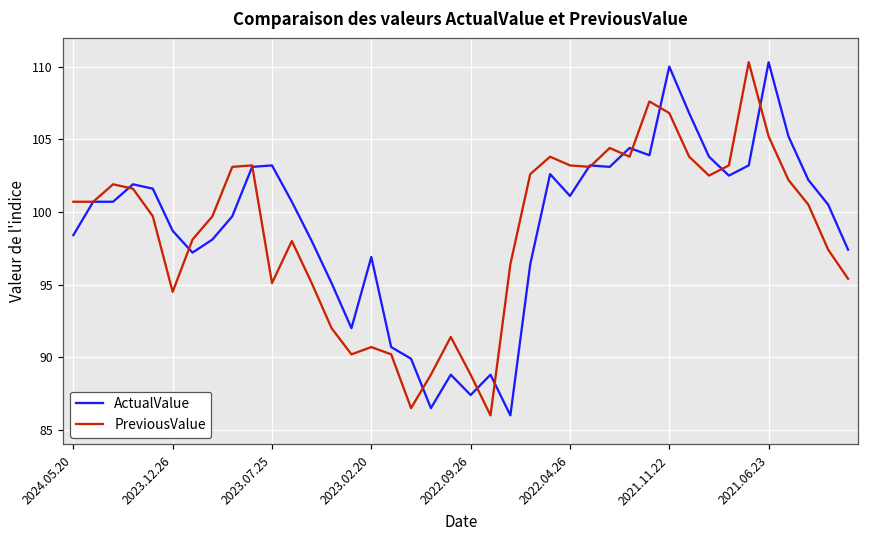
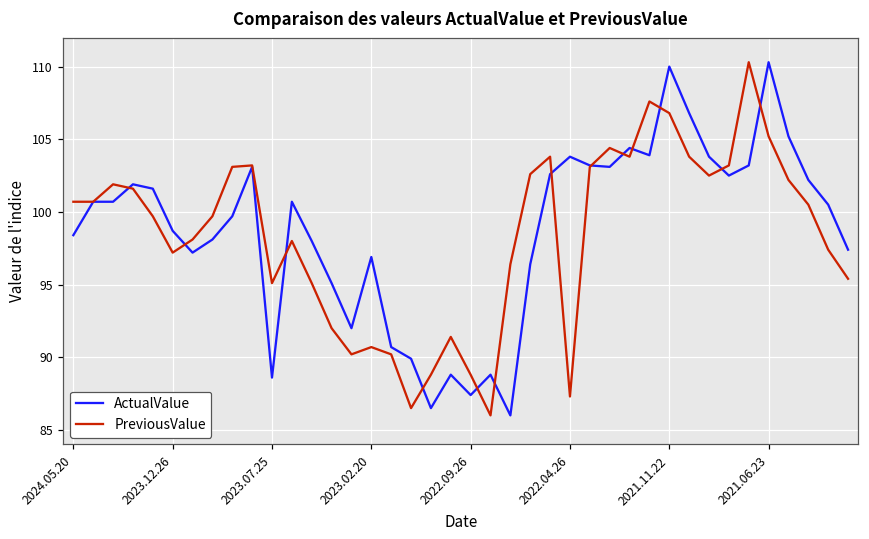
  {
    "ActualValue": {
      "2024.05.20": 98.4,
      "2023.12.26": 98.7,
-     "2023.07.25": 103.2,
+     "2023.07.25": 88.6,
      "2023.02.20": 96.9,
      "2022.09.26": 87.4,
-     "2022.04.26": 101.1,
+     "2022.04.26": 103.8,
      "2021.11.22": 110.0,
      "2021.06.23": 110.3
    },
    "PreviousValue": {
      "2024.05.20": 100.7,
-     "2023.12.26": 94.5,
+     "2023.12.26": 97.2,
      "2023.07.25": 95.1,
      "2023.02.20": 90.7,
      "2022.09.26": 88.8,
-     "2022.04.26": 103.2,
+     "2022.04.26": 87.3,
      "2021.11.22": 106.8,
      "2021.06.23": 105.2
    }
  }
